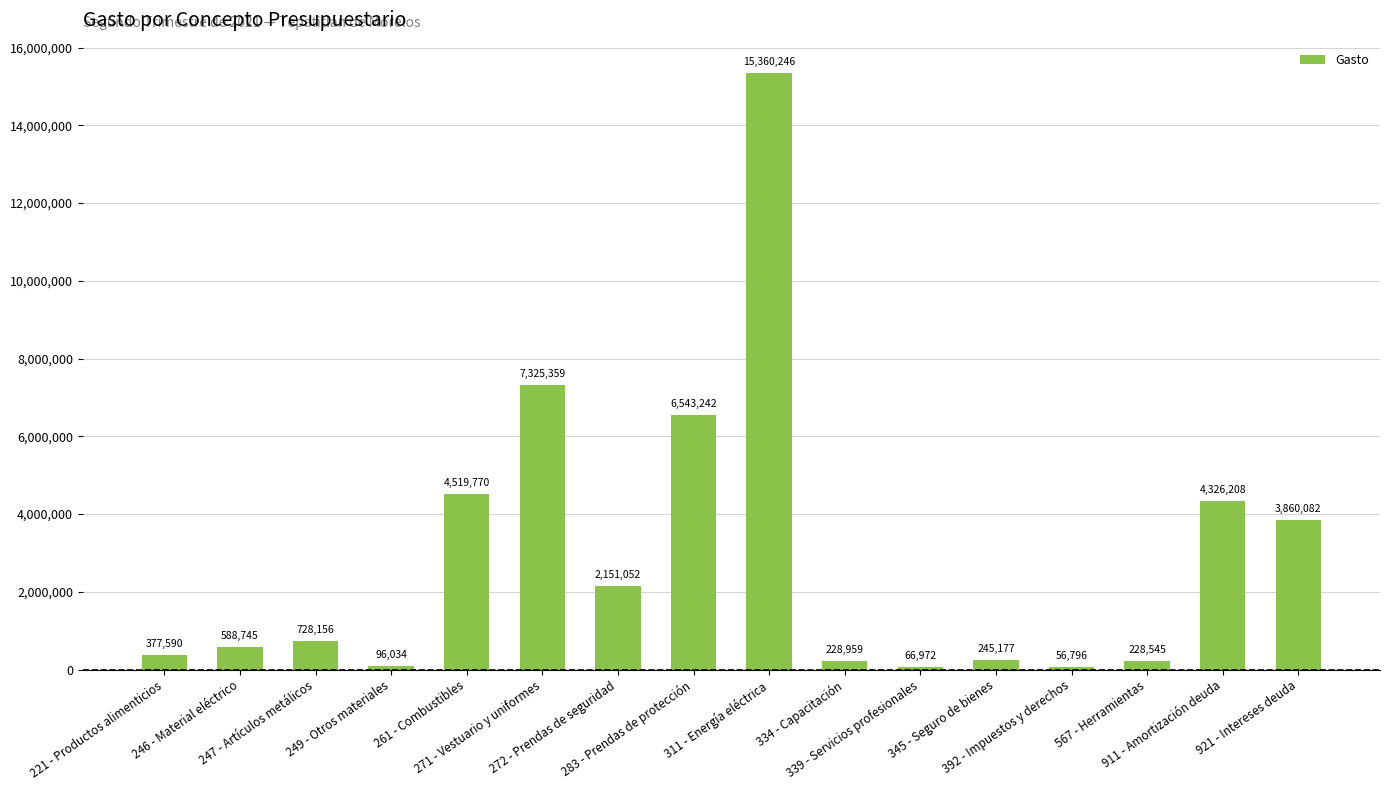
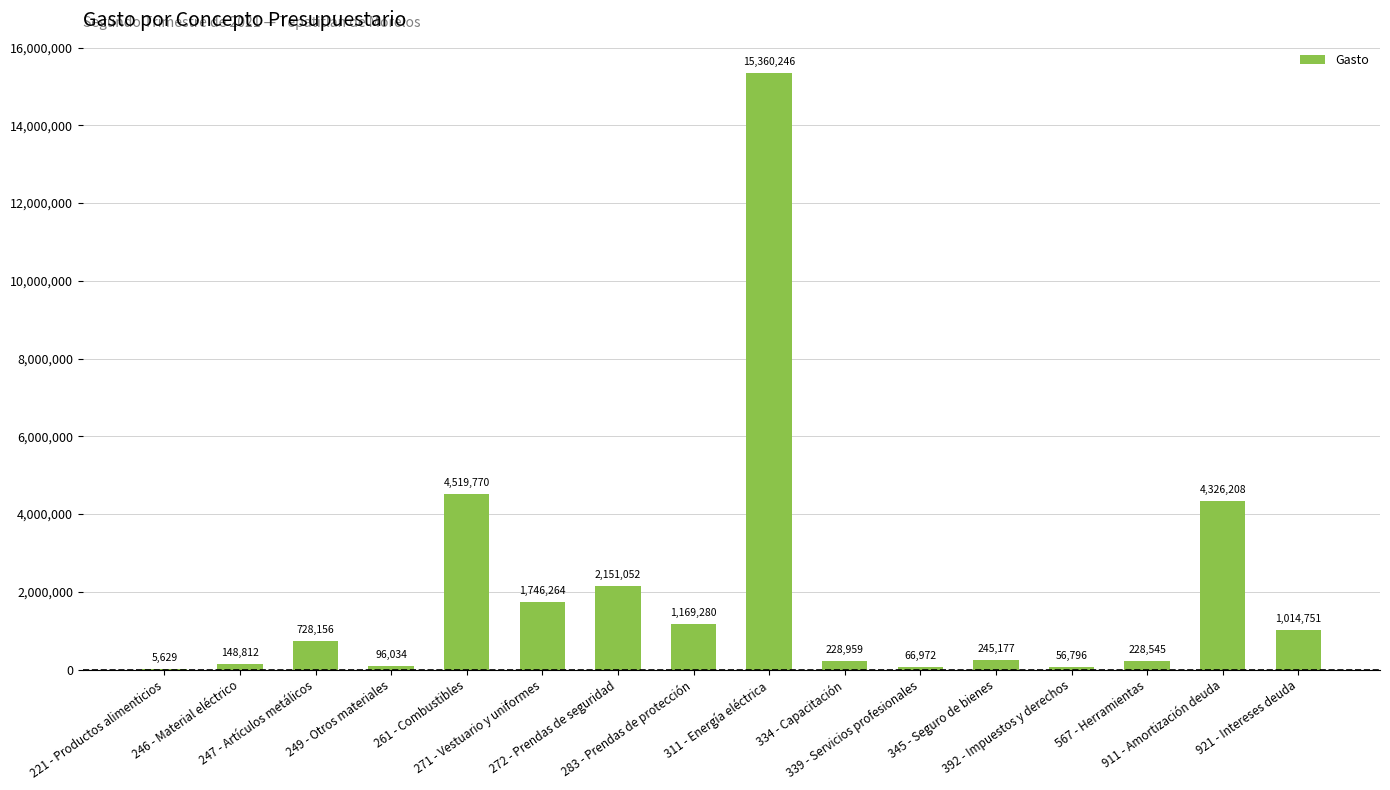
  {
-   "221 - Productos alimenticios": "377,590",
-   "246 - Material eléctrico": "588,745",
+   "221 - Productos alimenticios": "5,629",
+   "246 - Material eléctrico": "148,812",
    "247 - Artículos metálicos": "728,156",
    "249 - Otros materiales": "96,034",
    "261 - Combustibles": "4,519,770",
-   "271 - Vestuario y uniformes": "7,325,359",
+   "271 - Vestuario y uniformes": "1,746,264",
    "272 - Prendas de seguridad": "2,151,052",
-   "283 - Prendas de protección": "6,543,242",
+   "283 - Prendas de protección": "1,169,280",
    "311 - Energía eléctrica": "15,360,246",
    "334 - Capacitación": "228,959",
    "339 - Servicios profesionales": "66,972",
    "345 - Seguro de bienes": "245,177",
    "392 - Impuestos y derechos": "56,796",
    "567 - Herramientas": "228,545",
    "911 - Amortización deuda": "4,326,208",
-   "921 - Intereses deuda": "3,860,082"
+   "921 - Intereses deuda": "1,014,751"
  }
